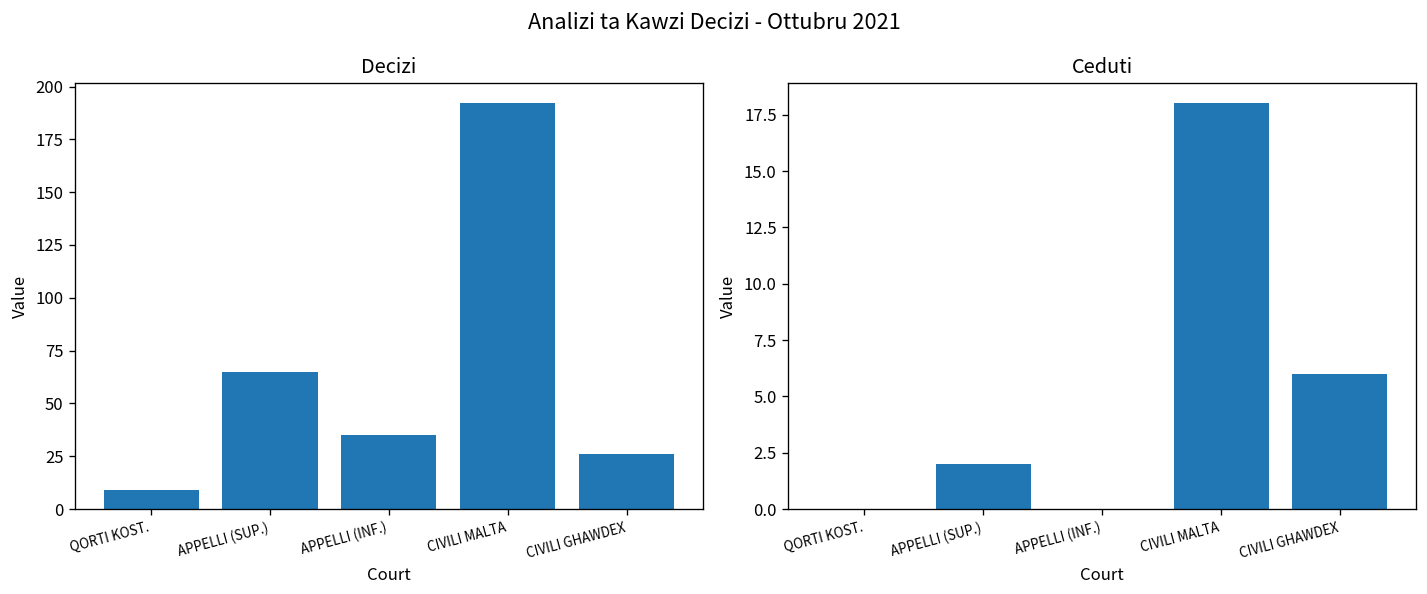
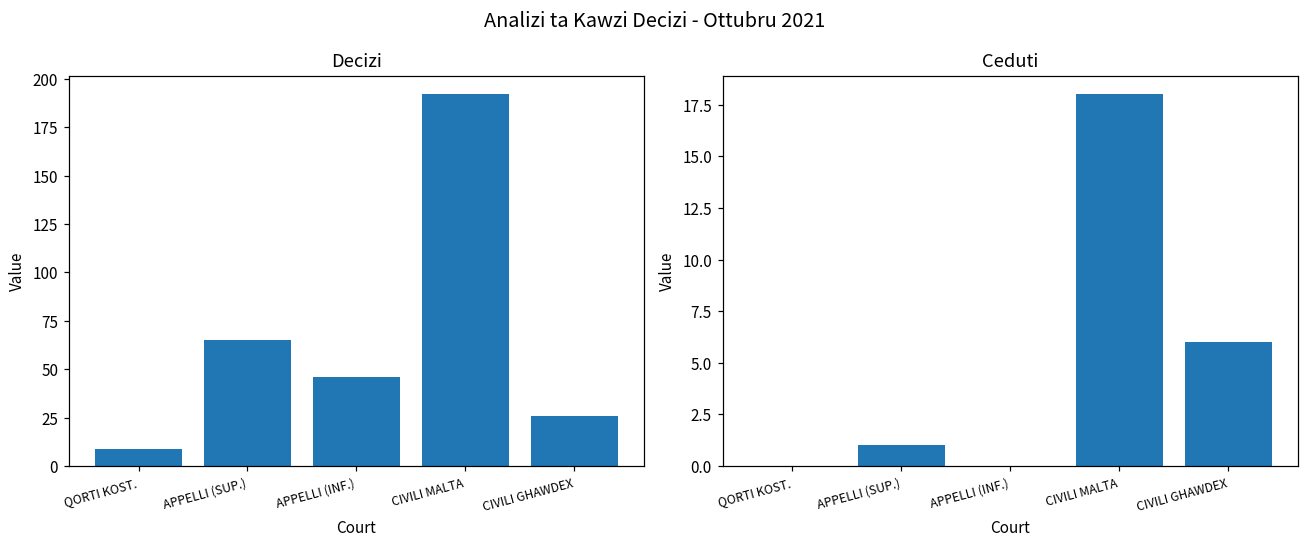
  {
    "Decizi": {
      "QORTI KOST.": 9,
      "APPELLI (SUP.)": 65,
-     "APPELLI (INF.)": 35,
+     "APPELLI (INF.)": 46,
      "CIVILI MALTA": 192,
      "CIVILI GHAWDEX": 26
    },
    "Ceduti": {
      "QORTI KOST.": 0,
-     "APPELLI (SUP.)": 2,
+     "APPELLI (SUP.)": 1,
      "APPELLI (INF.)": 0,
      "CIVILI MALTA": 18,
      "CIVILI GHAWDEX": 6
    }
  }
